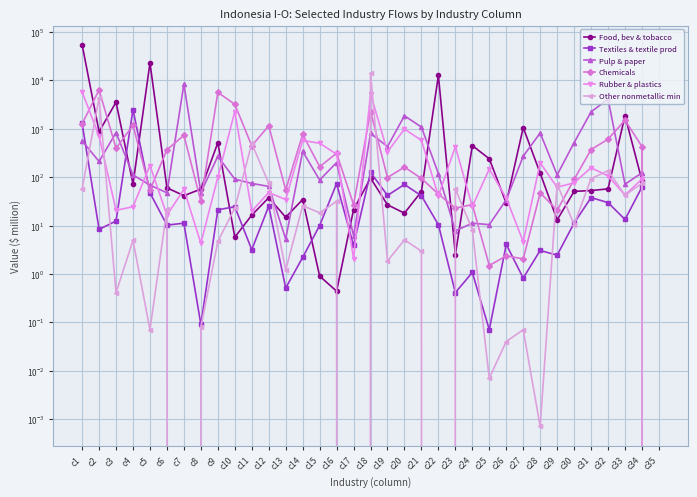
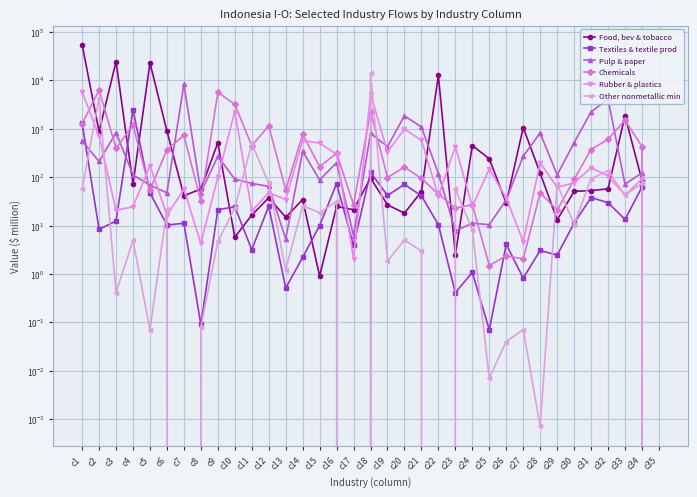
  {
    "Food, bev & tobacco": {
      "c1": 50000,
      "c2": 900,
-     "c3": 4000,
+     "c3": 20000,
      "c4": 70,
      "c5": 20000,
-     "c6": 60,
+     "c6": 900,
      "c7": 40,
      "c8": 60,
      "c9": 500,
      "c10": 6,
      "c11": 16,
      "c12": 40,
      "c13": 15,
      "c14": 30,
      "c15": 0.9,
-     "c16": 0.4,
+     "c16": 20,
      "c17": 20,
      "c18": 100,
      "c19": 30,
      "c20": 18,
      "c21": 50,
      "c22": 13000,
      "c23": 3,
      "c24": 400,
      "c25": 200,
      "c26": 30,
      "c27": 1100,
      "c28": 120,
      "c29": 13,
      "c30": 50,
      "c31": 50,
      "c32": 60,
      "c33": 1900
    }
  }
